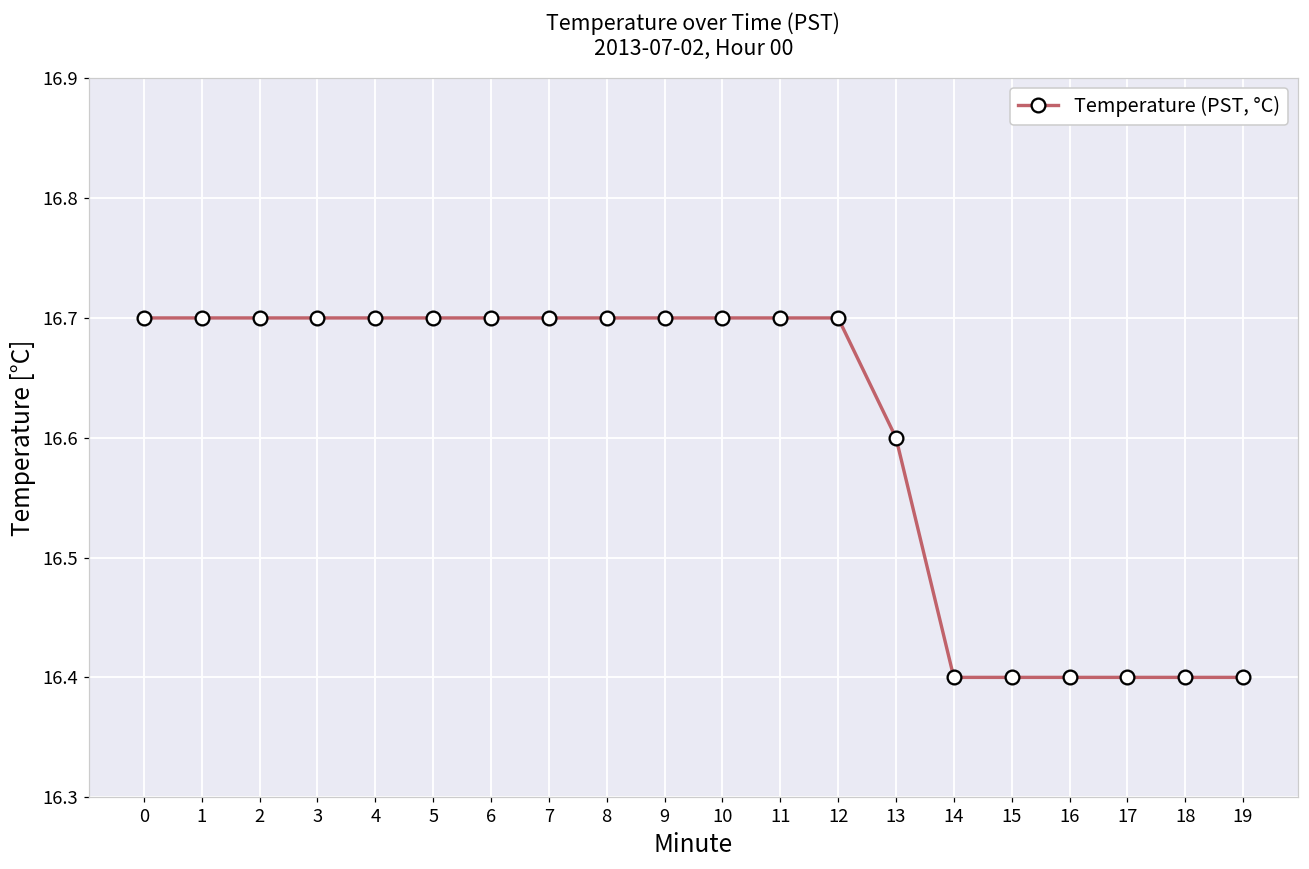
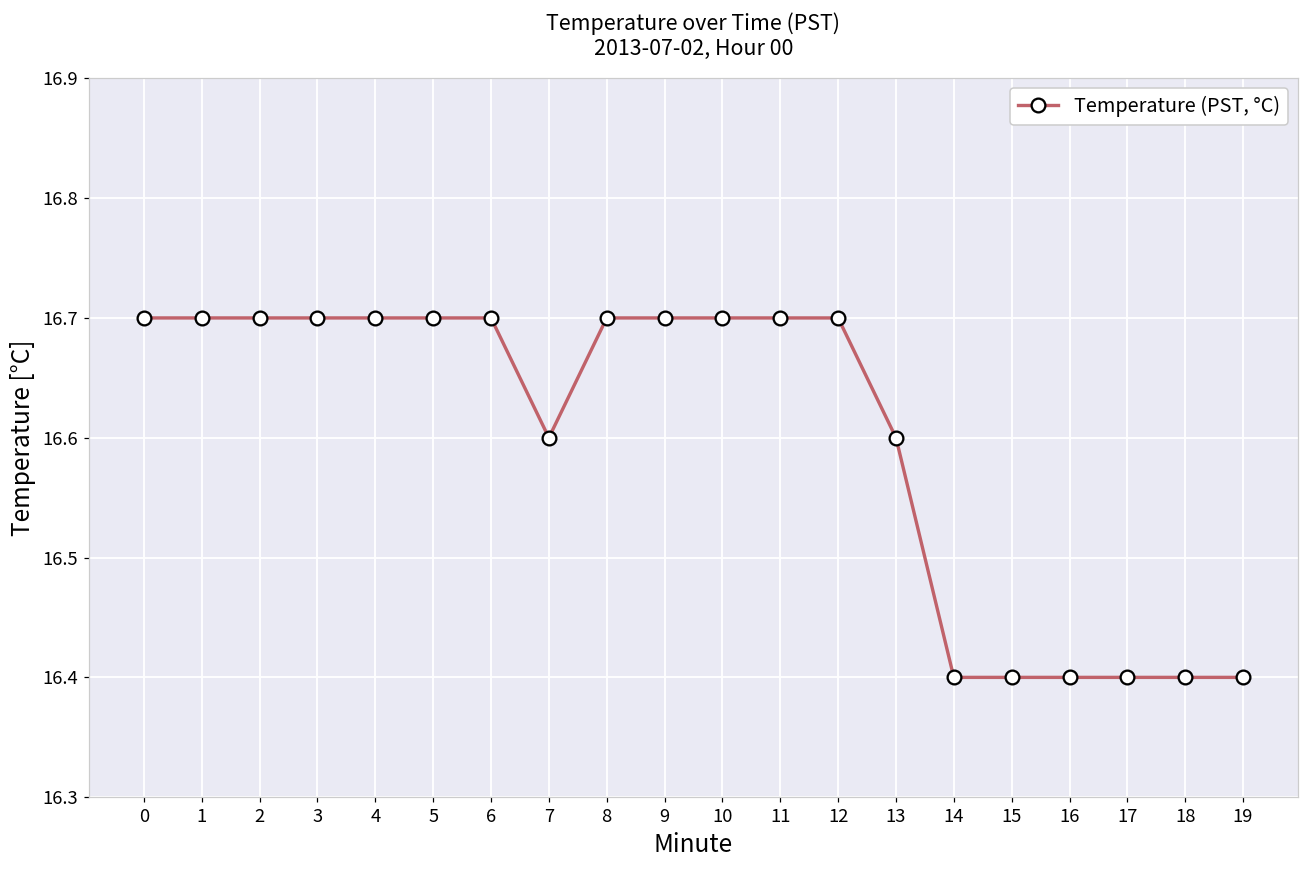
  {
    "0": 16.7,
    "1": 16.7,
    "2": 16.7,
    "3": 16.7,
    "4": 16.7,
    "5": 16.7,
    "6": 16.7,
-   "7": 16.7,
+   "7": 16.6,
    "8": 16.7,
    "9": 16.7,
    "10": 16.7,
    "11": 16.7,
    "12": 16.7,
    "13": 16.6,
    "14": 16.4,
    "15": 16.4,
    "16": 16.4,
    "17": 16.4,
    "18": 16.4,
    "19": 16.4
  }
